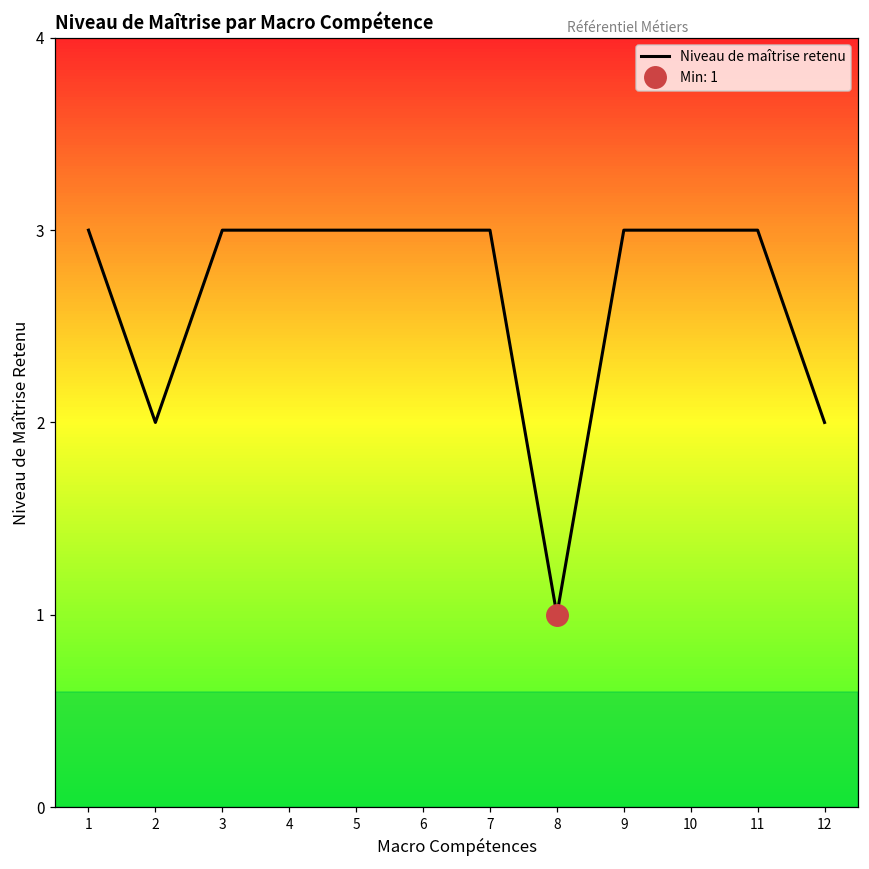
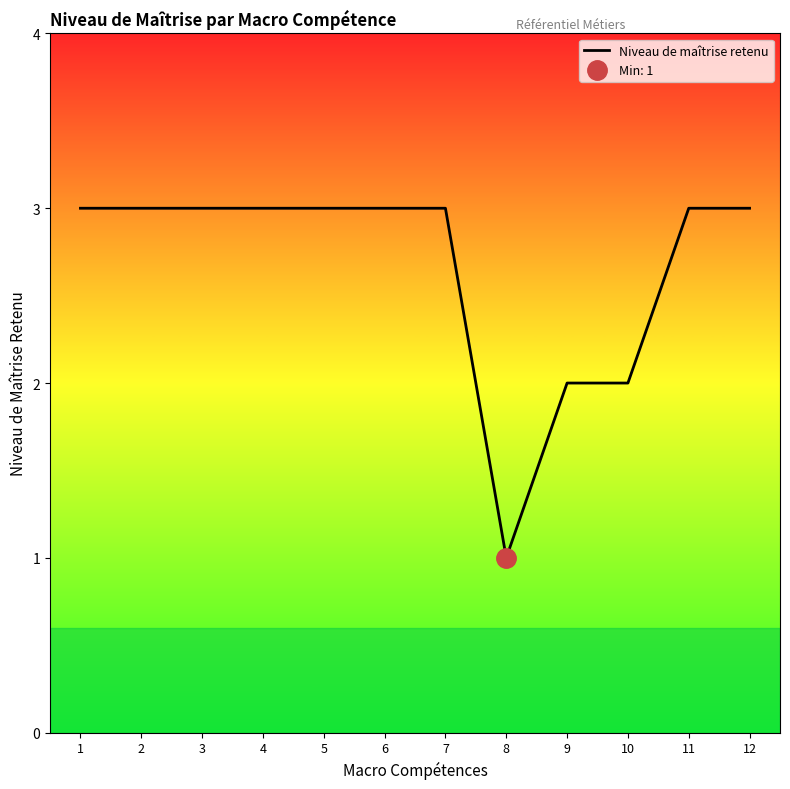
  {
    "Niveau de maîtrise retenu": {
      "1": 3,
-     "2": 2,
+     "2": 3,
      "3": 3,
      "4": 3,
      "5": 3,
      "6": 3,
      "7": 3,
-     "9": 3,
-     "10": 3,
+     "9": 2,
+     "10": 2,
      "11": 3,
-     "12": 2
+     "12": 3
    }
  }
